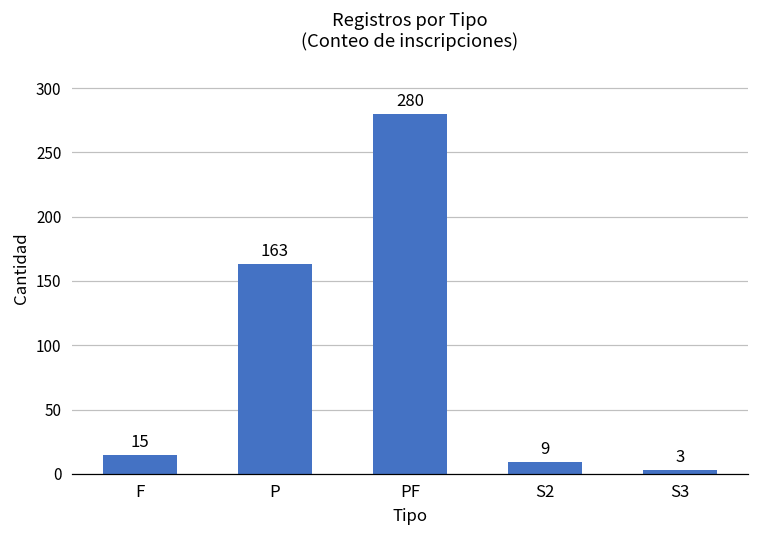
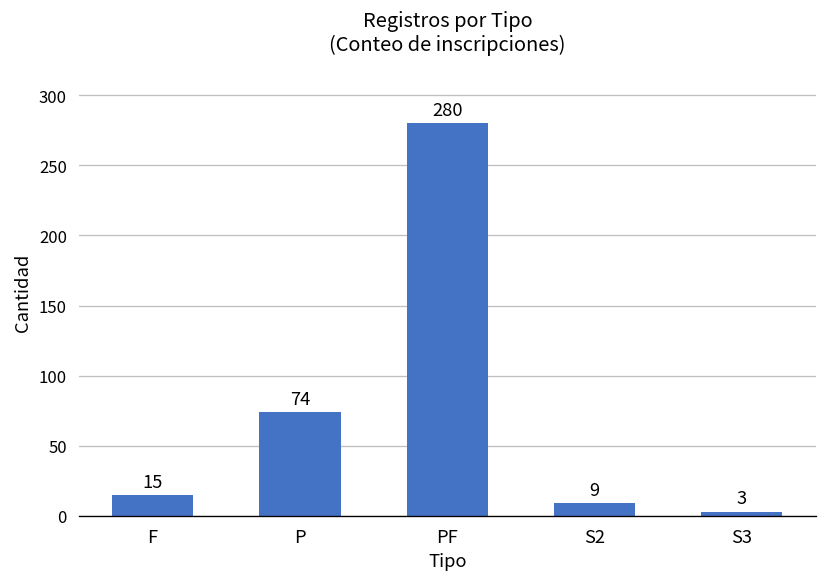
  {
    "F": 15,
-   "P": 163,
+   "P": 74,
    "PF": 280,
    "S2": 9,
    "S3": 3
  }
